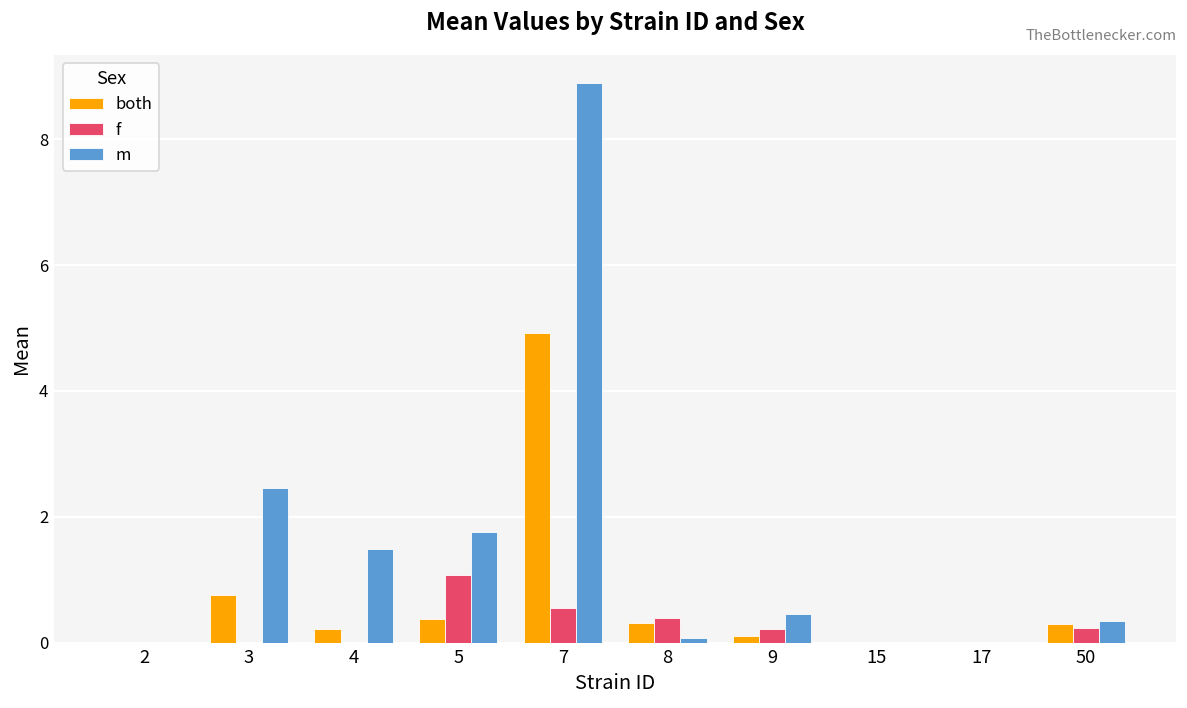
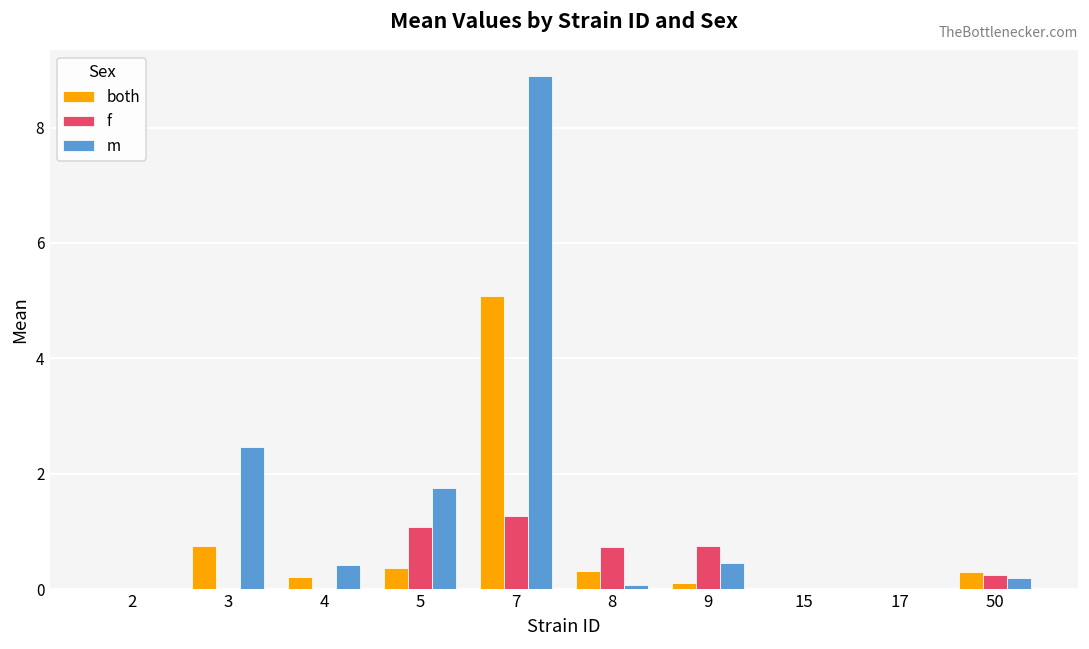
  {
    "both": {
      "2": 0.0,
      "3": 0.8,
      "4": 0.2,
      "5": 0.4,
-     "7": 4.9,
+     "7": 5.1,
      "8": 0.3,
      "9": 0.1,
      "15": 0.0,
      "17": 0.0,
      "50": 0.3
    },
    "f": {
      "2": 0.0,
      "3": 0.0,
      "4": 0.0,
      "5": 1.1,
-     "7": 0.6,
-     "8": 0.4,
-     "9": 0.2,
+     "7": 1.3,
+     "8": 0.7,
+     "9": 0.7,
      "15": 0.0,
      "17": 0.0,
      "50": 0.2
    },
    "m": {
      "2": 0.0,
      "3": 2.5,
-     "4": 1.5,
+     "4": 0.4,
      "5": 1.8,
      "7": 8.9,
      "8": 0.1,
      "9": 0.4,
      "15": 0.0,
      "17": 0.0,
-     "50": 0.3
+     "50": 0.2
    }
  }
